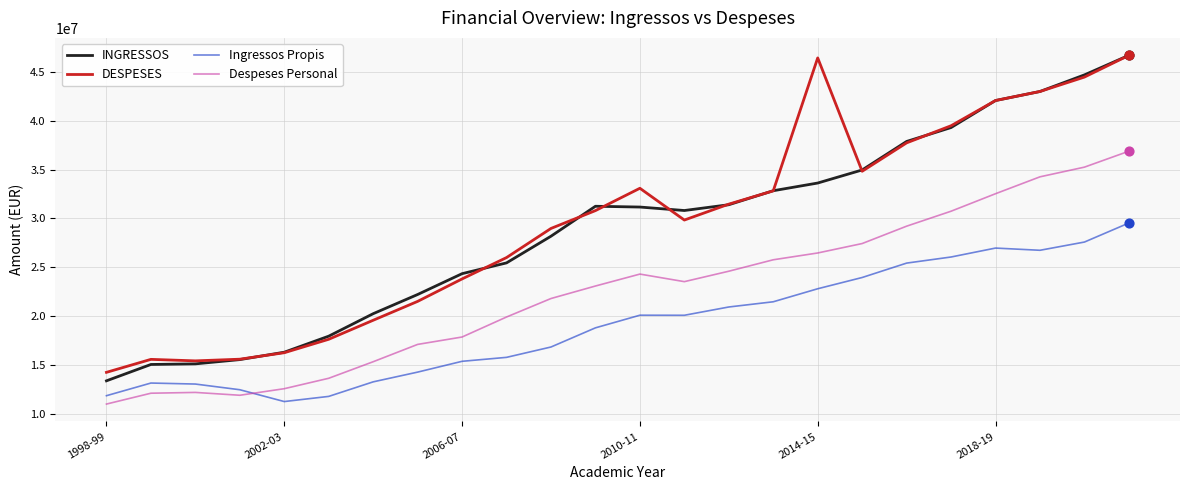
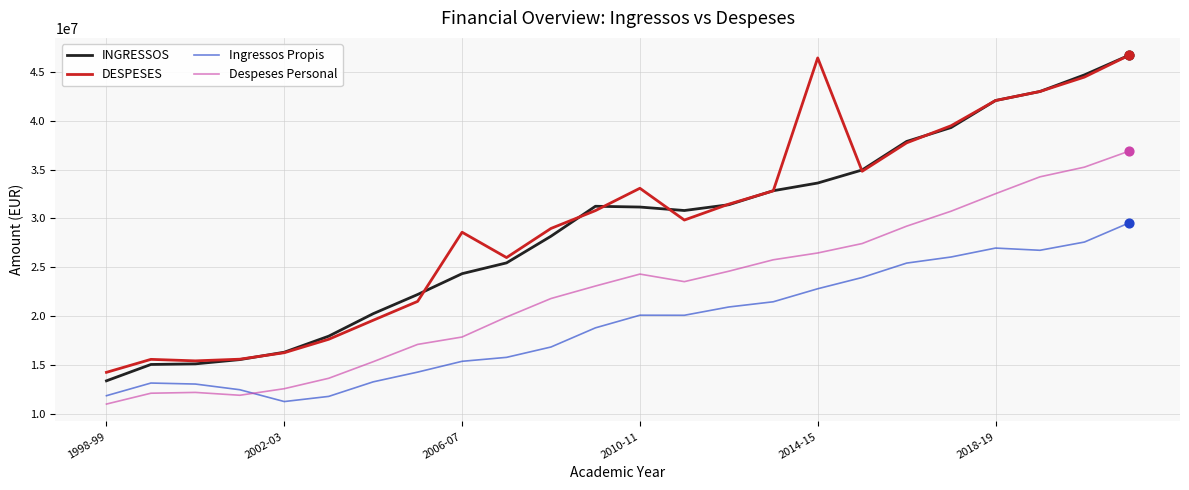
  {
    "DESPESES": {
      "1998-99": 14000000,
-     "2006-07": 24000000,
+     "2006-07": 29000000,
      "2010-11": 33000000,
      "2014-15": 46000000
    }
  }
